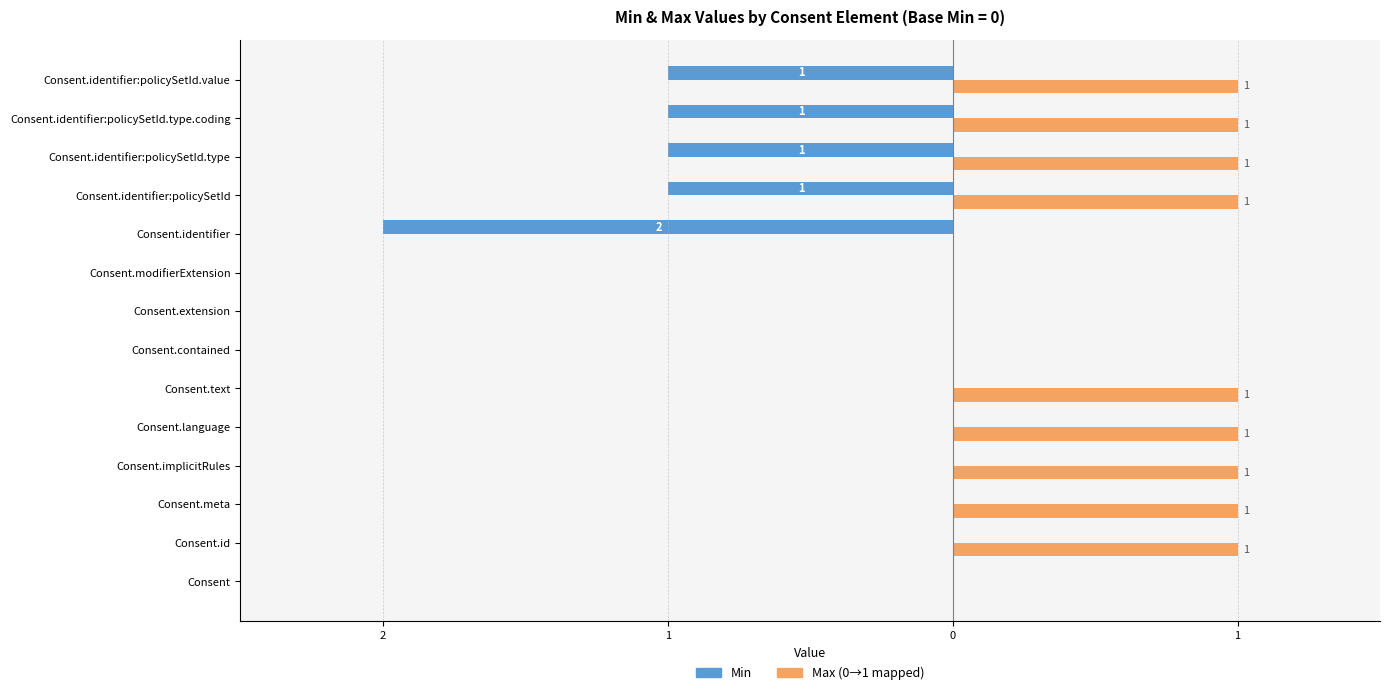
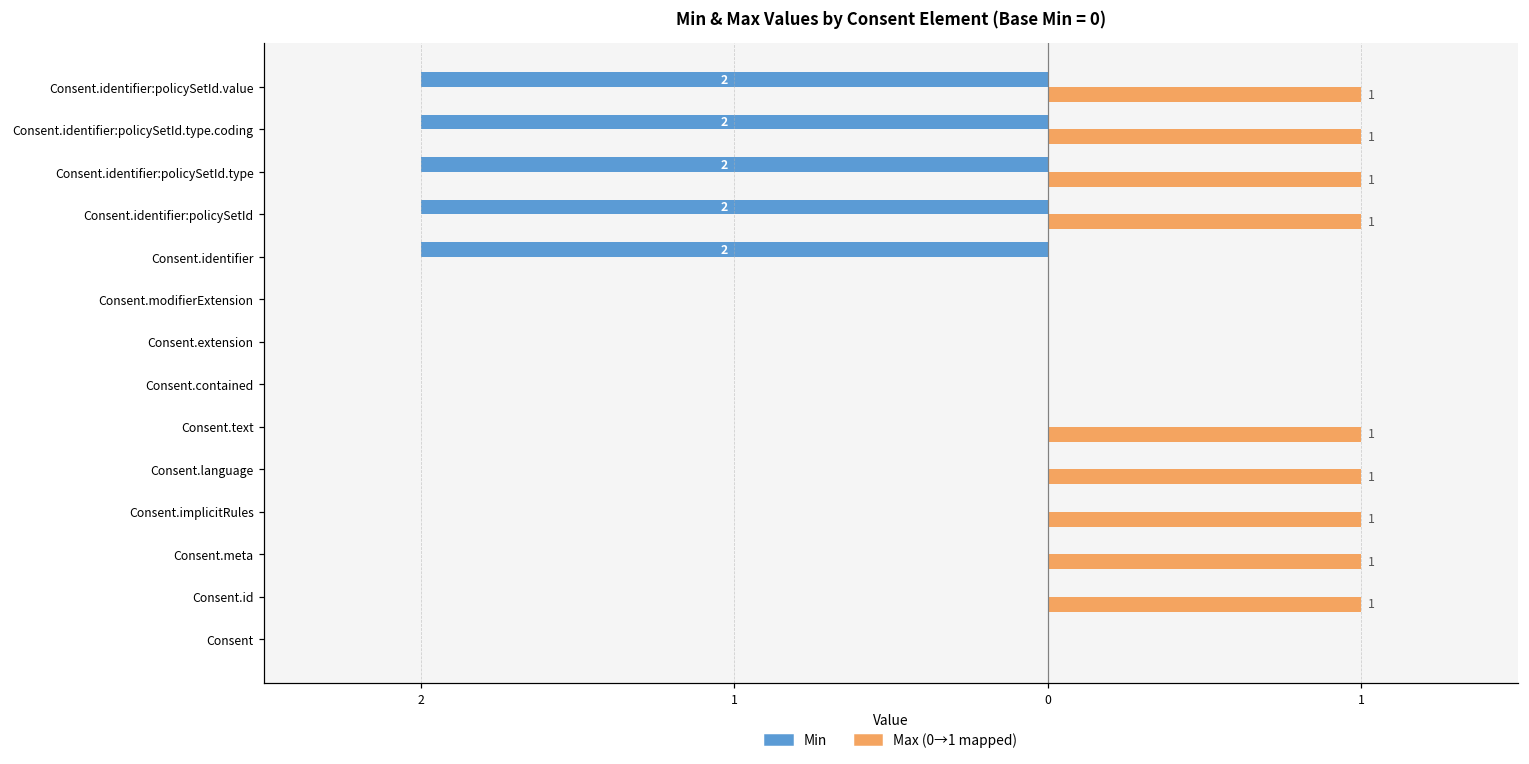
  {
    "Min": {
-     "Consent.identifier:policySetId.value": 1,
-     "Consent.identifier:policySetId.type.coding": 1,
-     "Consent.identifier:policySetId.type": 1,
-     "Consent.identifier:policySetId": 1
+     "Consent.identifier:policySetId.value": 2,
+     "Consent.identifier:policySetId.type.coding": 2,
+     "Consent.identifier:policySetId.type": 2,
+     "Consent.identifier:policySetId": 2
    }
  }
